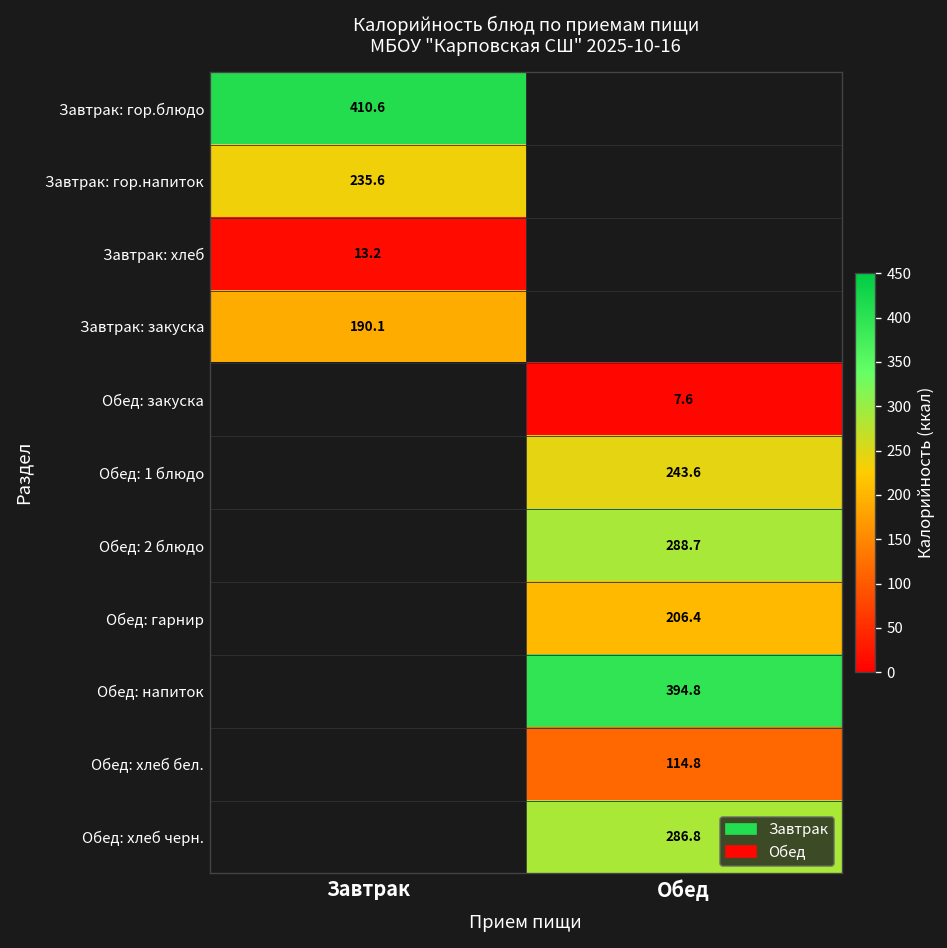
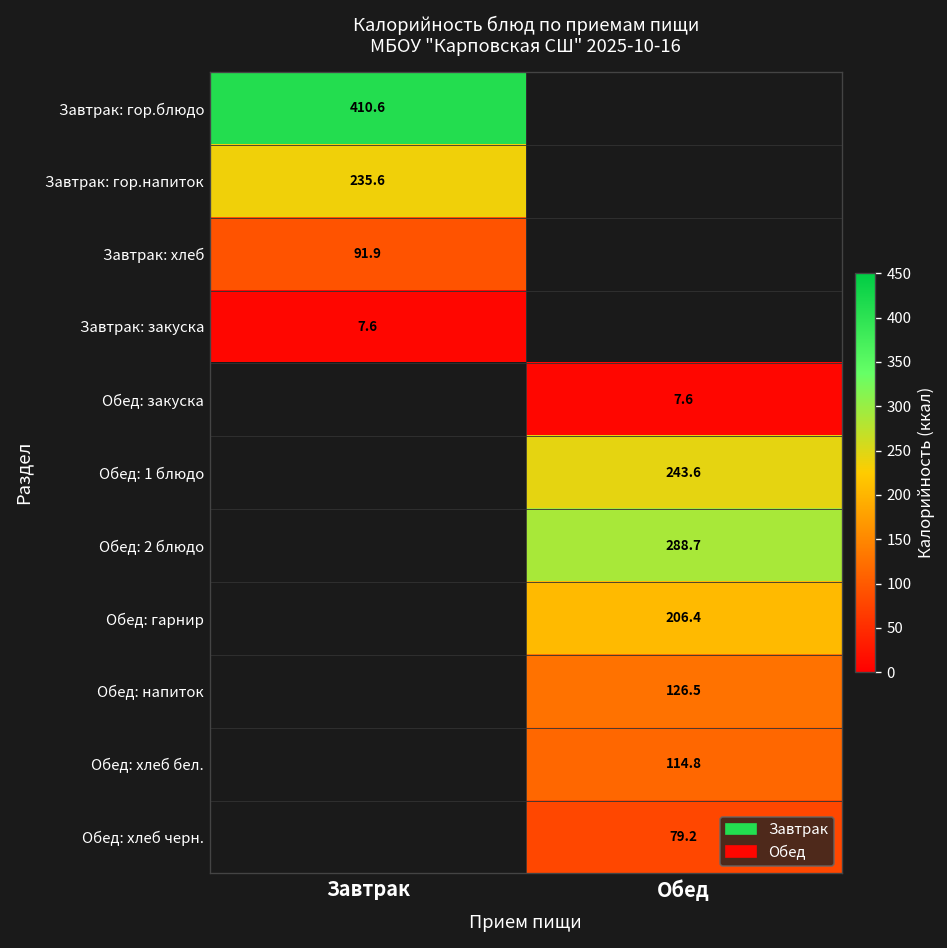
  {
    "Завтрак: гор.блюдо": {
      "Завтрак": 410.6
    },
    "Завтрак: гор.напиток": {
      "Завтрак": 235.6
    },
    "Завтрак: хлеб": {
-     "Завтрак": 13.2
+     "Завтрак": 91.9
    },
    "Завтрак: закуска": {
-     "Завтрак": 190.1
+     "Завтрак": 7.6
    },
    "Обед: закуска": {
      "Обед": 7.6
    },
    "Обед: 1 блюдо": {
      "Обед": 243.6
    },
    "Обед: 2 блюдо": {
      "Обед": 288.7
    },
    "Обед: гарнир": {
      "Обед": 206.4
    },
    "Обед: напиток": {
-     "Обед": 394.8
+     "Обед": 126.5
    },
    "Обед: хлеб бел.": {
      "Обед": 114.8
    },
    "Обед: хлеб черн.": {
-     "Обед": 286.8
+     "Обед": 79.2
    }
  }
